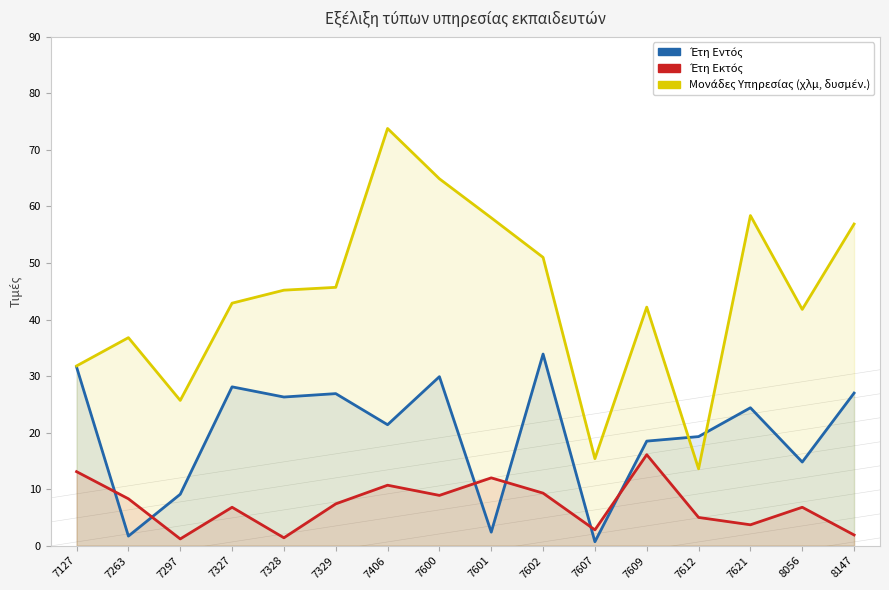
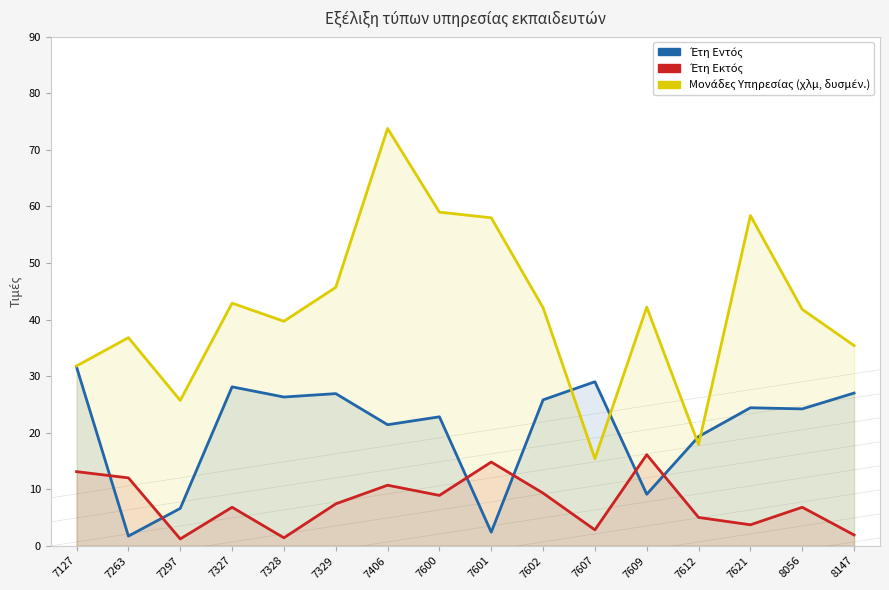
  {
    "Έτη Εντός": {
      "7263": 2,
-     "7297": 9,
+     "7297": 7,
      "7327": 28,
      "7328": 26,
      "7329": 27,
      "7406": 21,
-     "7600": 30,
+     "7600": 23,
      "7601": 2,
-     "7602": 34,
-     "7607": 1,
-     "7609": 19,
+     "7602": 26,
+     "7607": 29,
+     "7609": 9,
      "7612": 19,
      "7621": 24,
-     "8056": 15,
+     "8056": 24,
      "8147": 27
    },
    "Έτη Εκτός": {
      "7127": 13,
-     "7263": 8,
+     "7263": 12,
      "7297": 1,
      "7327": 7,
      "7328": 1,
      "7329": 7,
      "7406": 11,
      "7600": 9,
-     "7601": 12,
+     "7601": 15,
      "7602": 9,
      "7607": 3,
      "7609": 16,
      "7612": 5,
      "7621": 4,
      "8056": 7,
      "8147": 2
    },
    "Μονάδες Υπηρεσίας (χλμ, δυσμέν.)": {
      "7263": 37,
      "7297": 26,
      "7327": 43,
-     "7328": 45,
+     "7328": 40,
      "7329": 46,
      "7406": 74,
-     "7600": 65,
+     "7600": 59,
      "7601": 58,
-     "7602": 51,
+     "7602": 42,
      "7607": 15,
      "7609": 42,
-     "7612": 14,
+     "7612": 18,
      "7621": 58,
      "8056": 42,
-     "8147": 57
+     "8147": 35
    }
  }
